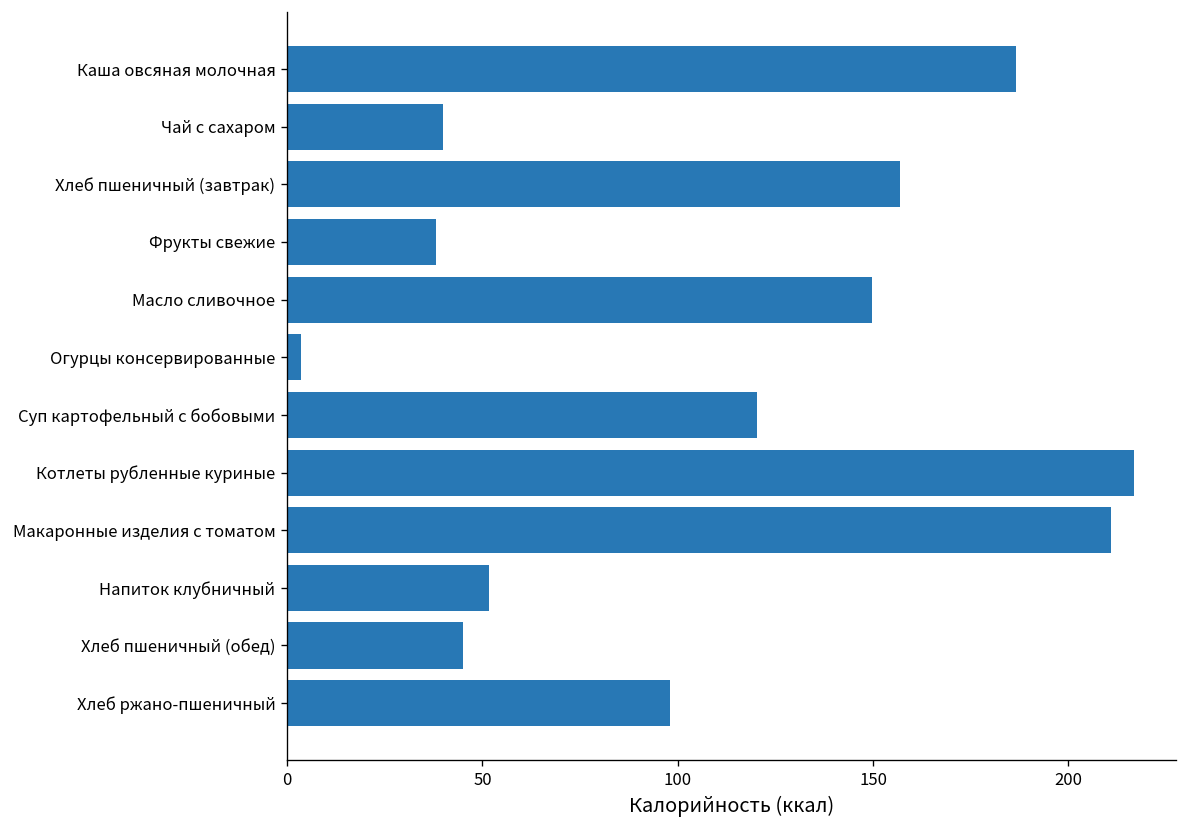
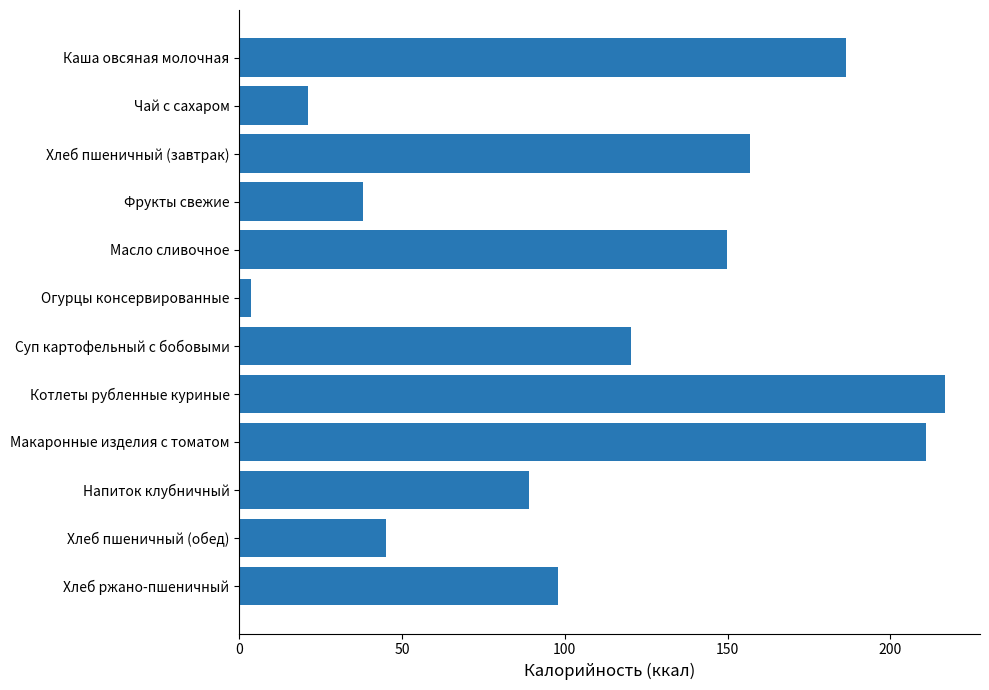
  {
    "Каша овсяная молочная": 187,
-   "Чай с сахаром": 40,
+   "Чай с сахаром": 21,
    "Хлеб пшеничный (завтрак)": 157,
    "Фрукты свежие": 38,
    "Масло сливочное": 150,
    "Огурцы консервированные": 4,
    "Суп картофельный с бобовыми": 120,
    "Котлеты рубленные куриные": 217,
    "Макаронные изделия с томатом": 211,
-   "Напиток клубничный": 52,
+   "Напиток клубничный": 89,
    "Хлеб пшеничный (обед)": 45,
    "Хлеб ржано-пшеничный": 98
  }
